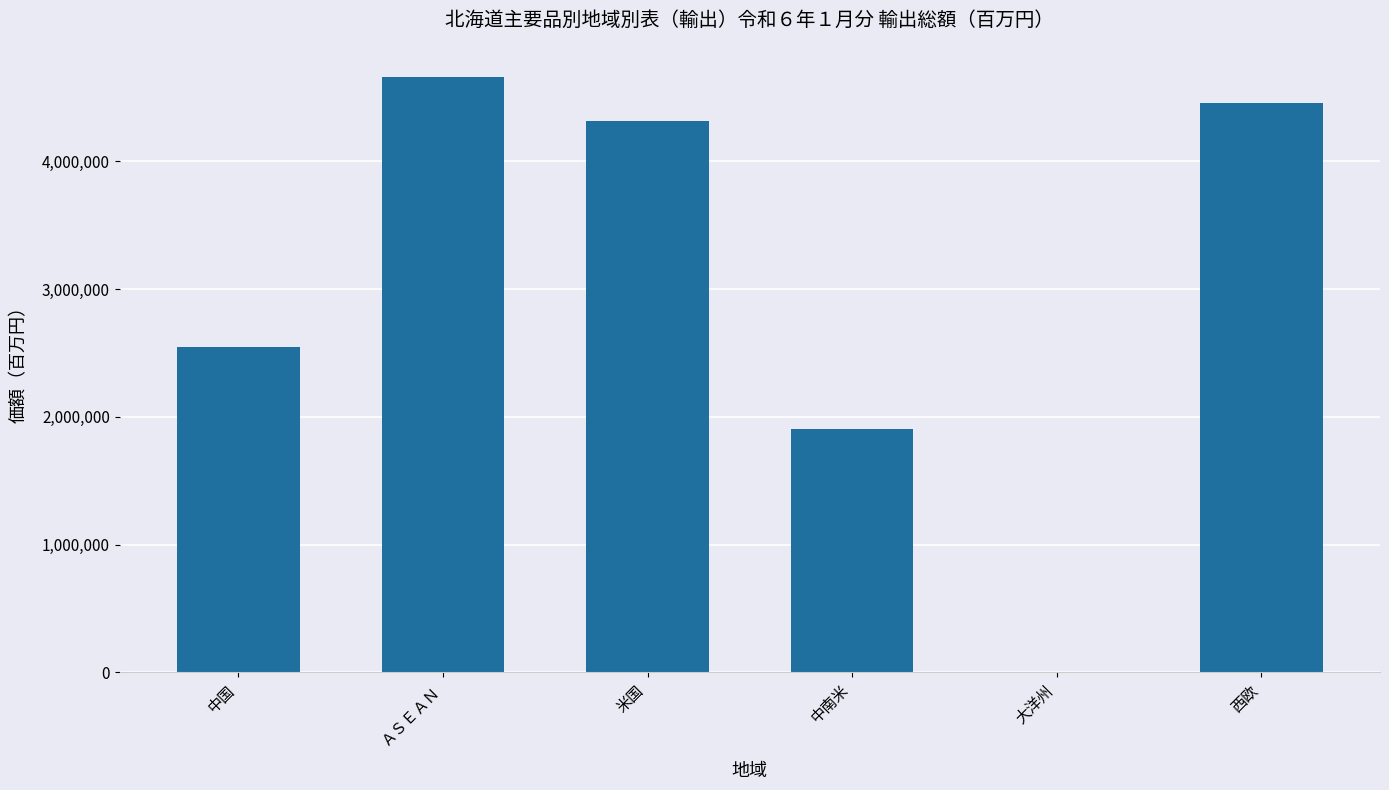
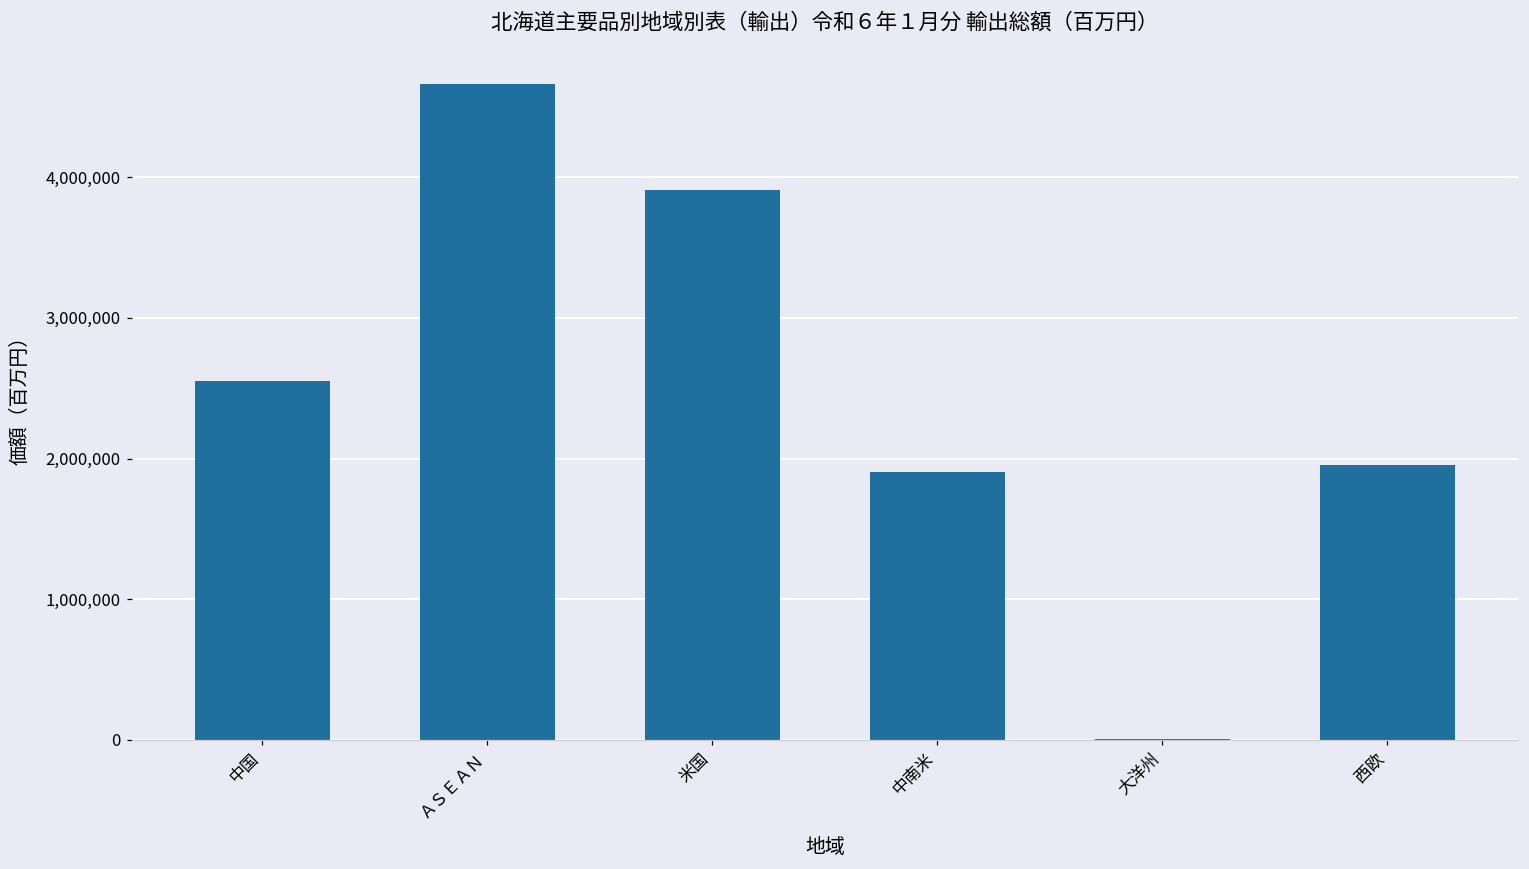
  {
    "中国": "2,550,000",
    "ＡＳＥＡＮ": "4,660,000",
-   "米国": "4,310,000",
+   "米国": "3,910,000",
    "中南米": "1,900,000",
-   "西欧": "4,460,000"
+   "西欧": "1,950,000"
  }
